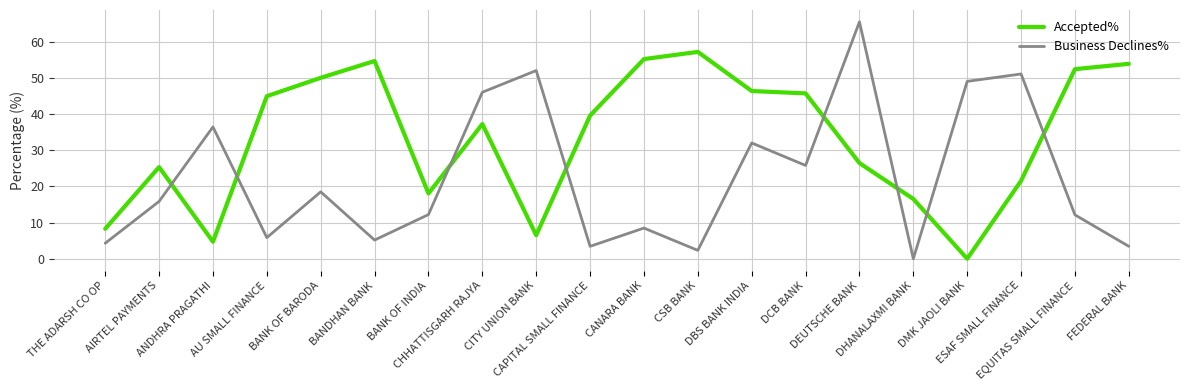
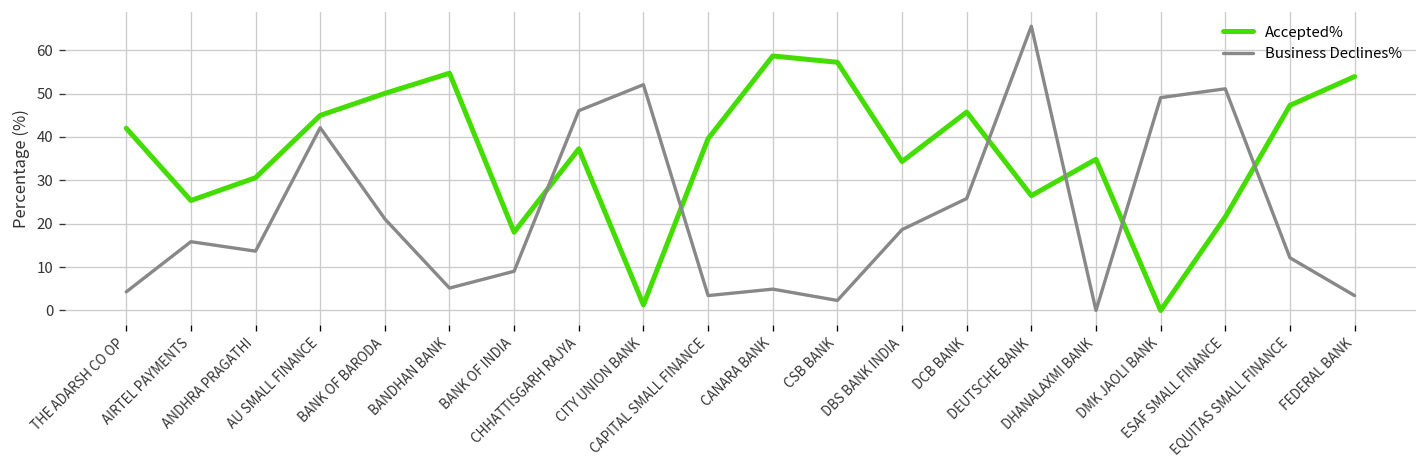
  {
    "Accepted%": {
-     "THE ADARSH CO OP": 8,
+     "THE ADARSH CO OP": 42,
      "AIRTEL PAYMENTS": 25,
-     "ANDHRA PRAGATHI": 5,
+     "ANDHRA PRAGATHI": 31,
      "AU SMALL FINANCE": 45,
      "BANK OF BARODA": 50,
      "BANDHAN BANK": 55,
      "BANK OF INDIA": 18,
      "CHHATTISGARH RAJYA": 37,
-     "CITY UNION BANK": 7,
+     "CITY UNION BANK": 1,
      "CAPITAL SMALL FINANCE": 40,
-     "CANARA BANK": 55,
+     "CANARA BANK": 59,
      "CSB BANK": 57,
-     "DBS BANK INDIA": 46,
+     "DBS BANK INDIA": 34,
      "DCB BANK": 46,
      "DEUTSCHE BANK": 26,
-     "DHANALAXMI BANK": 17,
+     "DHANALAXMI BANK": 35,
      "DMK JAOLI BANK": 0,
      "ESAF SMALL FINANCE": 22,
-     "EQUITAS SMALL FINANCE": 52,
+     "EQUITAS SMALL FINANCE": 47,
      "FEDERAL BANK": 54
    },
    "Business Declines%": {
      "THE ADARSH CO OP": 4,
      "AIRTEL PAYMENTS": 16,
-     "ANDHRA PRAGATHI": 36,
-     "AU SMALL FINANCE": 6,
-     "BANK OF BARODA": 19,
+     "ANDHRA PRAGATHI": 14,
+     "AU SMALL FINANCE": 42,
+     "BANK OF BARODA": 21,
      "BANDHAN BANK": 5,
-     "BANK OF INDIA": 12,
+     "BANK OF INDIA": 9,
      "CHHATTISGARH RAJYA": 46,
      "CITY UNION BANK": 52,
      "CAPITAL SMALL FINANCE": 3,
-     "CANARA BANK": 8,
+     "CANARA BANK": 5,
      "CSB BANK": 2,
-     "DBS BANK INDIA": 32,
+     "DBS BANK INDIA": 19,
      "DCB BANK": 26,
      "DEUTSCHE BANK": 66,
      "DHANALAXMI BANK": 0,
      "DMK JAOLI BANK": 49,
      "ESAF SMALL FINANCE": 51,
      "EQUITAS SMALL FINANCE": 12,
      "FEDERAL BANK": 3
    }
  }
